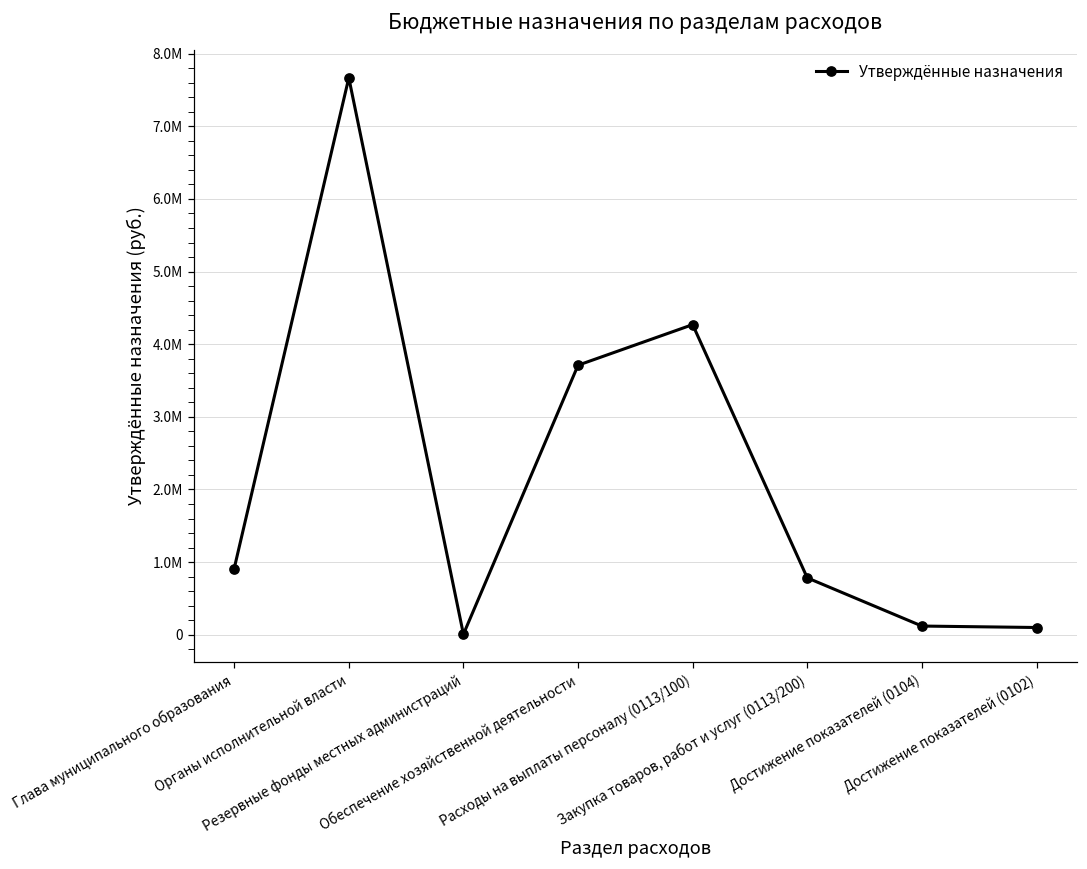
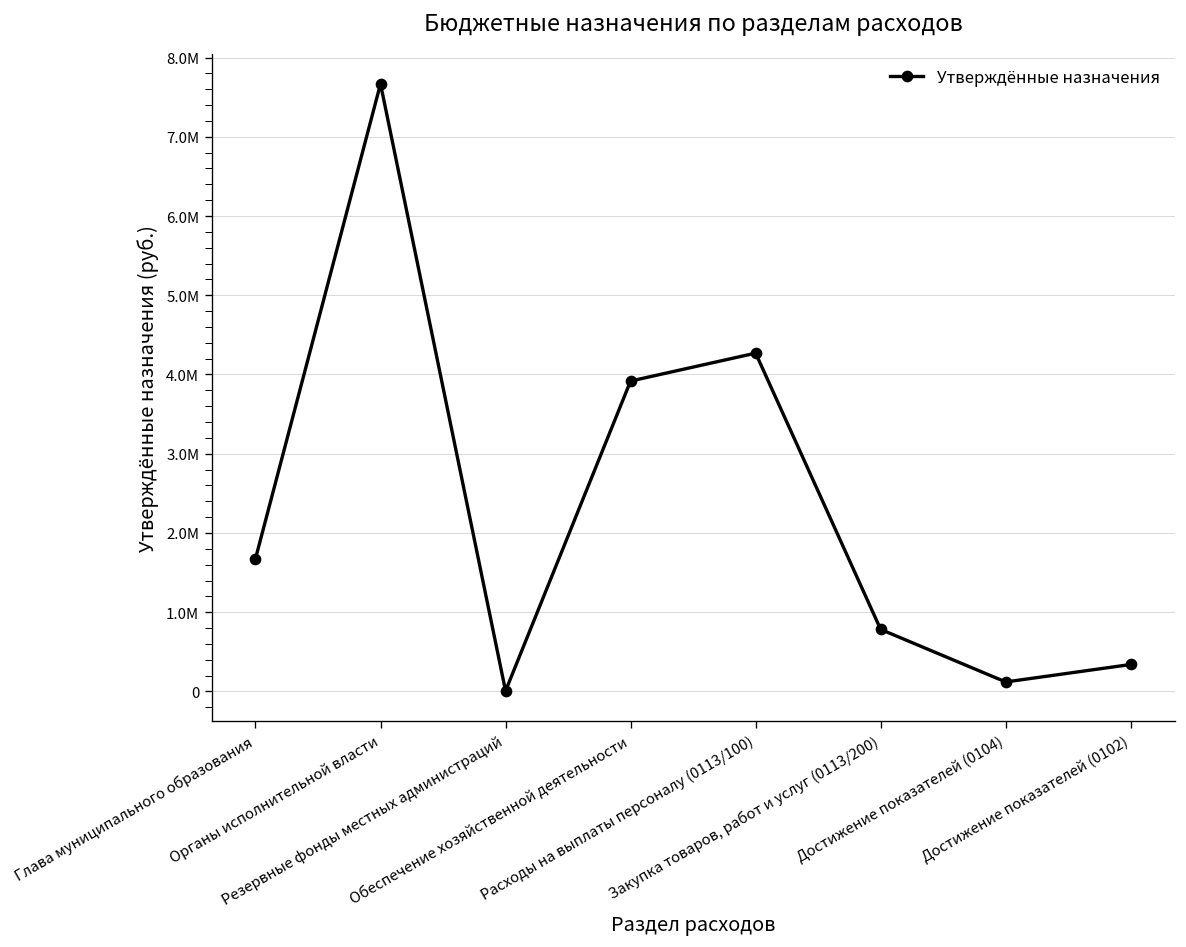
  {
-   "Глава муниципального образования": 900000,
+   "Глава муниципального образования": 1700000,
    "Органы исполнительной власти": 7700000,
    "Резервные фонды местных администраций": 0,
-   "Обеспечение хозяйственной деятельности": 3700000,
+   "Обеспечение хозяйственной деятельности": 3900000,
    "Расходы на выплаты персоналу (0113/100)": 4300000,
    "Закупка товаров, работ и услуг (0113/200)": 800000,
    "Достижение показателей (0104)": 100000,
-   "Достижение показателей (0102)": 100000
+   "Достижение показателей (0102)": 300000
  }
